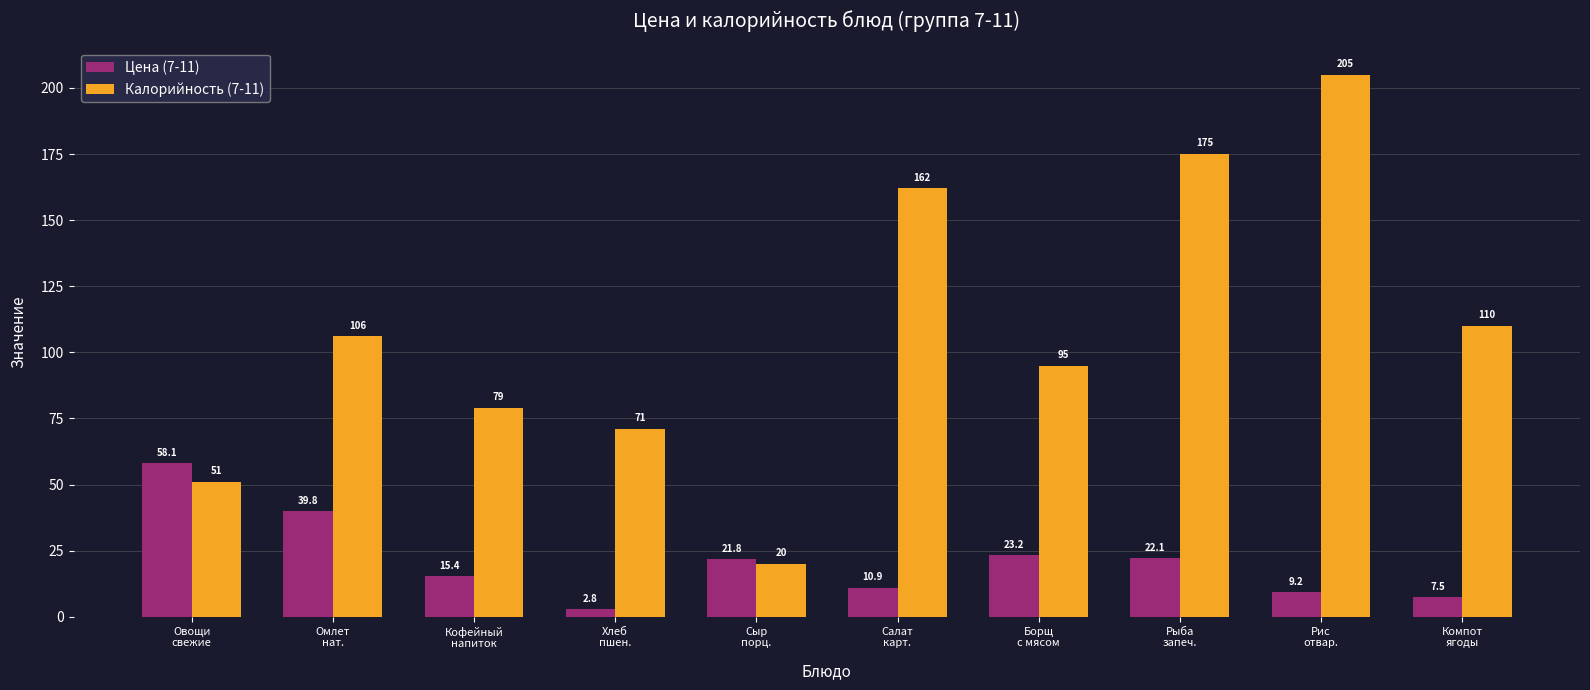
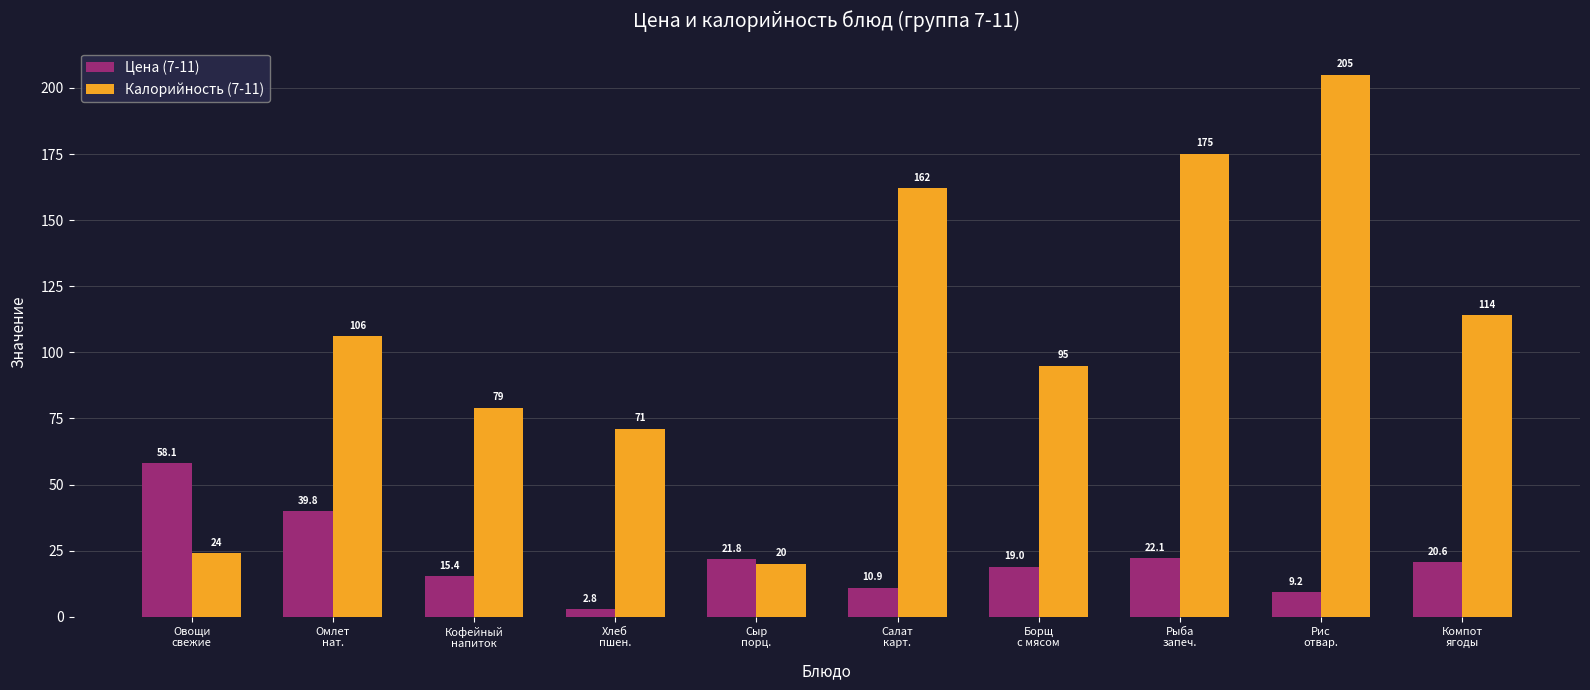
  {
    "Цена (7-11)": {
      "Овощи свежие": 58.1,
      "Омлет нат.": 39.8,
      "Кофейный напиток": 15.4,
      "Хлеб пшен.": 2.8,
      "Сыр порц.": 21.8,
      "Салат карт.": 10.9,
-     "Борщ с мясом": 23.2,
+     "Борщ с мясом": 19.0,
      "Рыба запеч.": 22.1,
      "Рис отвар.": 9.2,
-     "Компот ягоды": 7.5
+     "Компот ягоды": 20.6
    },
    "Калорийность (7-11)": {
-     "Овощи свежие": 51,
+     "Овощи свежие": 24,
      "Омлет нат.": 106,
      "Кофейный напиток": 79,
      "Хлеб пшен.": 71,
      "Сыр порц.": 20,
      "Салат карт.": 162,
      "Борщ с мясом": 95,
      "Рыба запеч.": 175,
      "Рис отвар.": 205,
-     "Компот ягоды": 110
+     "Компот ягоды": 114
    }
  }
